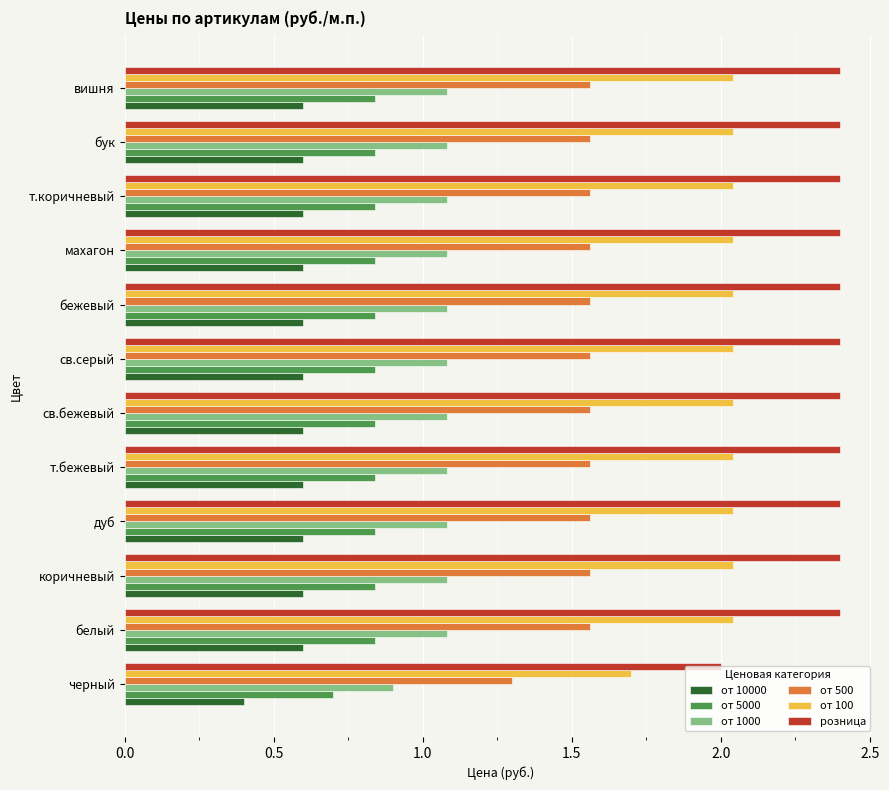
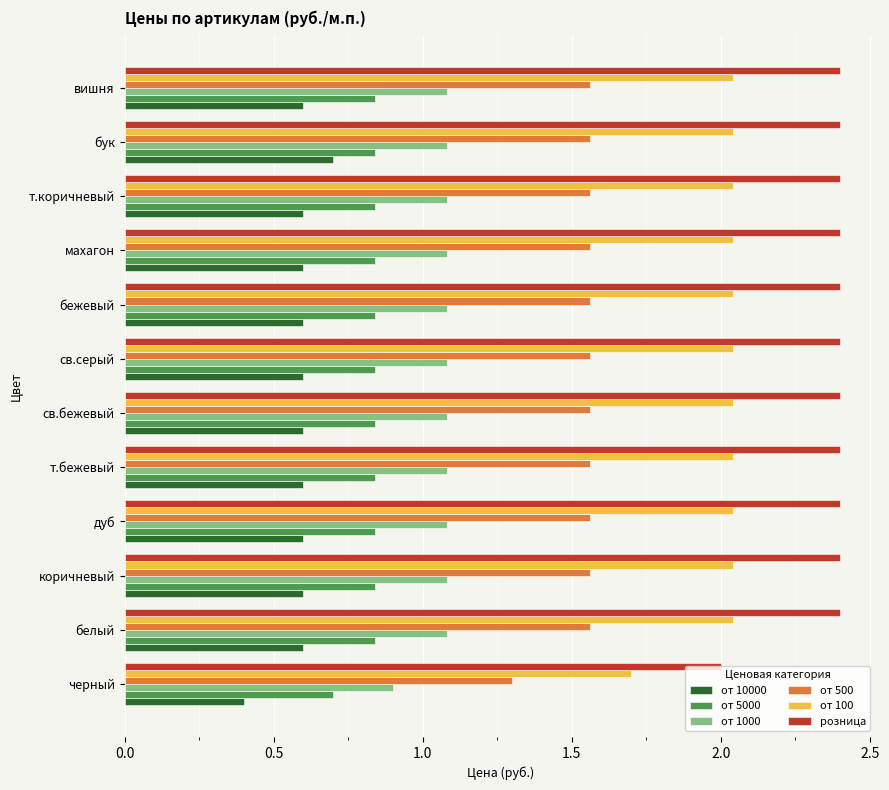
  {
    "от 10000": {
      "вишня": 0.6,
-     "бук": 0.6,
+     "бук": 0.7,
      "т.коричневый": 0.6,
      "махагон": 0.6,
      "бежевый": 0.6,
      "св.серый": 0.6,
      "св.бежевый": 0.6,
      "т.бежевый": 0.6,
      "дуб": 0.6,
      "коричневый": 0.6,
      "белый": 0.6,
      "черный": 0.4
    },
    "от 5000": {
      "вишня": 0.84,
      "бук": 0.84,
      "т.коричневый": 0.84,
      "махагон": 0.84,
      "бежевый": 0.84,
      "св.серый": 0.84,
      "св.бежевый": 0.84,
      "т.бежевый": 0.84,
      "дуб": 0.84,
      "коричневый": 0.84,
      "белый": 0.84,
      "черный": 0.7
    },
    "от 1000": {
      "вишня": 1.08,
      "бук": 1.08,
      "т.коричневый": 1.08,
      "махагон": 1.08,
      "бежевый": 1.08,
      "св.серый": 1.08,
      "св.бежевый": 1.08,
      "т.бежевый": 1.08,
      "дуб": 1.08,
      "коричневый": 1.08,
      "белый": 1.08,
      "черный": 0.9
    },
    "от 500": {
      "вишня": 1.56,
      "бук": 1.56,
      "т.коричневый": 1.56,
      "махагон": 1.56,
      "бежевый": 1.56,
      "св.серый": 1.56,
      "св.бежевый": 1.56,
      "т.бежевый": 1.56,
      "дуб": 1.56,
      "коричневый": 1.56,
      "белый": 1.56,
      "черный": 1.3
    },
    "от 100": {
      "вишня": 2.04,
      "бук": 2.04,
      "т.коричневый": 2.04,
      "махагон": 2.04,
      "бежевый": 2.04,
      "св.серый": 2.04,
      "св.бежевый": 2.04,
      "т.бежевый": 2.04,
      "дуб": 2.04,
      "коричневый": 2.04,
      "белый": 2.04,
      "черный": 1.7
    },
    "розница": {
      "вишня": 2.4,
      "бук": 2.4,
      "т.коричневый": 2.4,
      "махагон": 2.4,
      "бежевый": 2.4,
      "св.серый": 2.4,
      "св.бежевый": 2.4,
      "т.бежевый": 2.4,
      "дуб": 2.4,
      "коричневый": 2.4,
      "белый": 2.4
    }
  }
